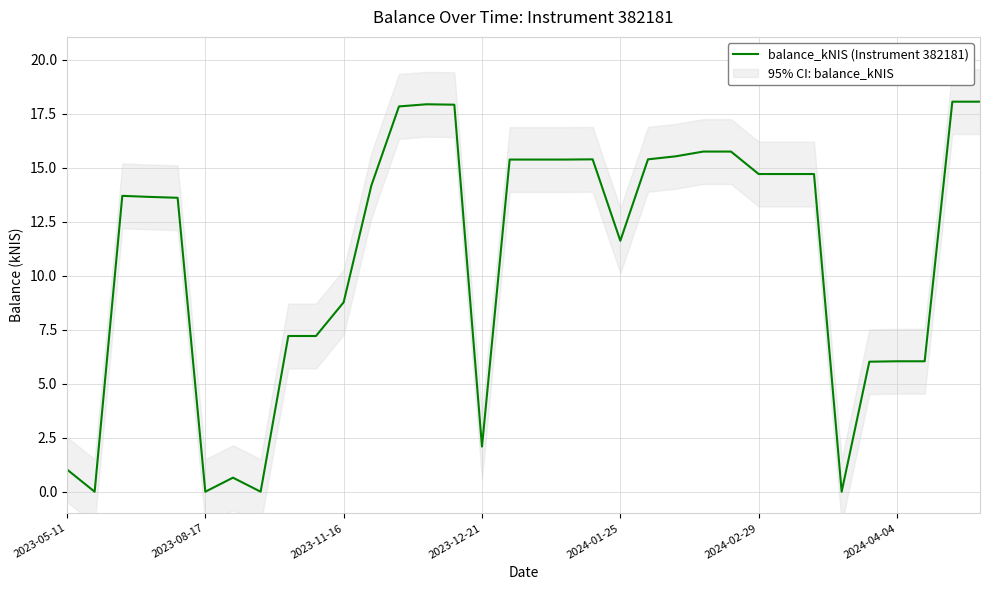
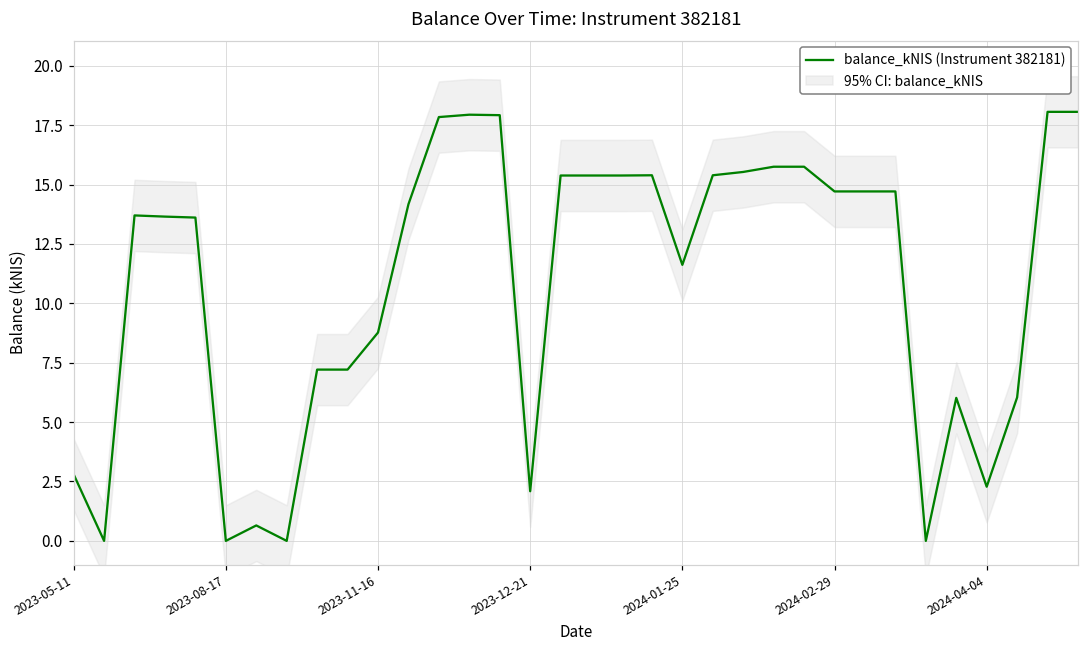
  {
    "balance_kNIS (Instrument 382181)": {
-     "2023-05-11": 1.0,
+     "2023-05-11": 2.8,
      "2023-08-17": 0.0,
      "2023-11-16": 8.8,
      "2023-12-21": 2.1,
      "2024-01-25": 11.6,
      "2024-02-29": 14.7,
-     "2024-04-04": 6.0
+     "2024-04-04": 2.3
    }
  }
